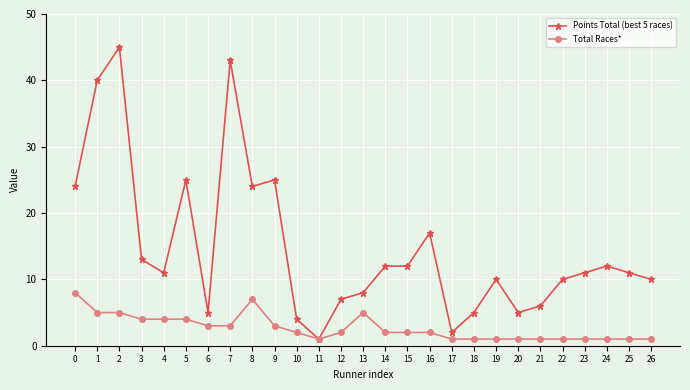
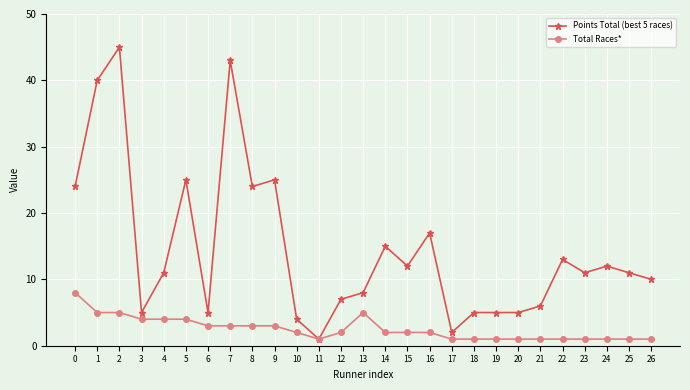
  {
    "Points Total (best 5 races)": {
      "0": 24,
      "1": 40,
      "2": 45,
-     "3": 13,
+     "3": 5,
      "4": 11,
      "5": 25,
      "6": 5,
      "7": 43,
      "8": 24,
      "9": 25,
      "10": 4,
      "12": 7,
      "13": 8,
-     "14": 12,
+     "14": 15,
      "15": 12,
      "16": 17,
      "17": 2,
      "18": 5,
-     "19": 10,
+     "19": 5,
      "20": 5,
      "21": 6,
-     "22": 10,
+     "22": 13,
      "23": 11,
      "24": 12,
      "25": 11,
      "26": 10
    },
    "Total Races*": {
      "0": 8,
      "1": 5,
      "2": 5,
      "3": 4,
      "4": 4,
      "5": 4,
      "6": 3,
      "7": 3,
-     "8": 7,
+     "8": 3,
      "9": 3,
      "10": 2,
      "12": 2,
      "13": 5,
      "14": 2,
      "15": 2,
      "16": 2,
      "17": 1,
      "18": 1,
      "19": 1,
      "20": 1,
      "21": 1,
      "22": 1,
      "23": 1,
      "24": 1,
      "25": 1,
      "26": 1
    }
  }
